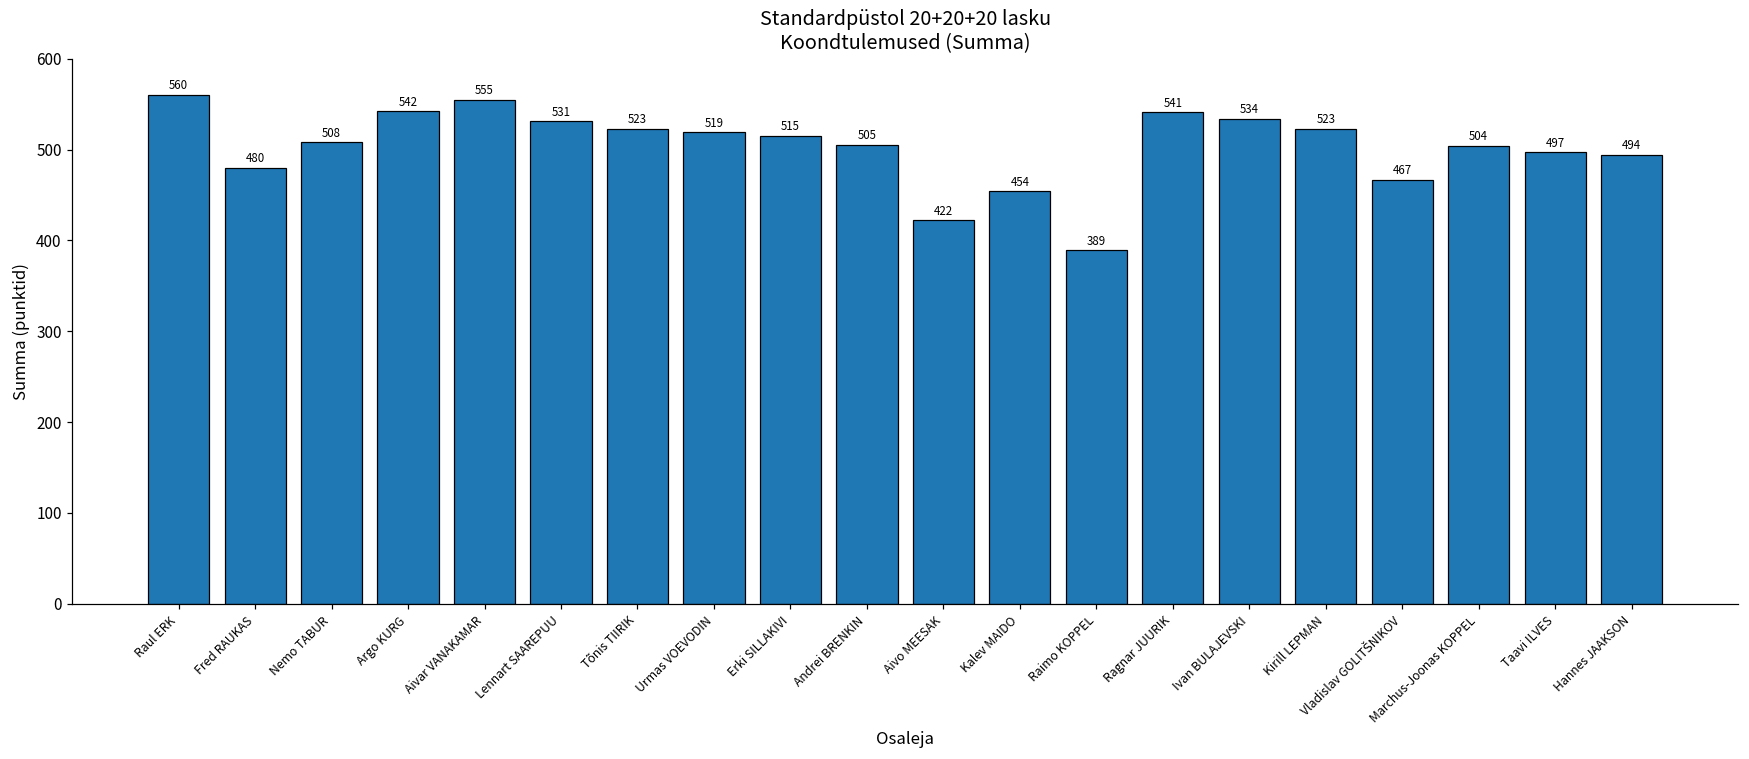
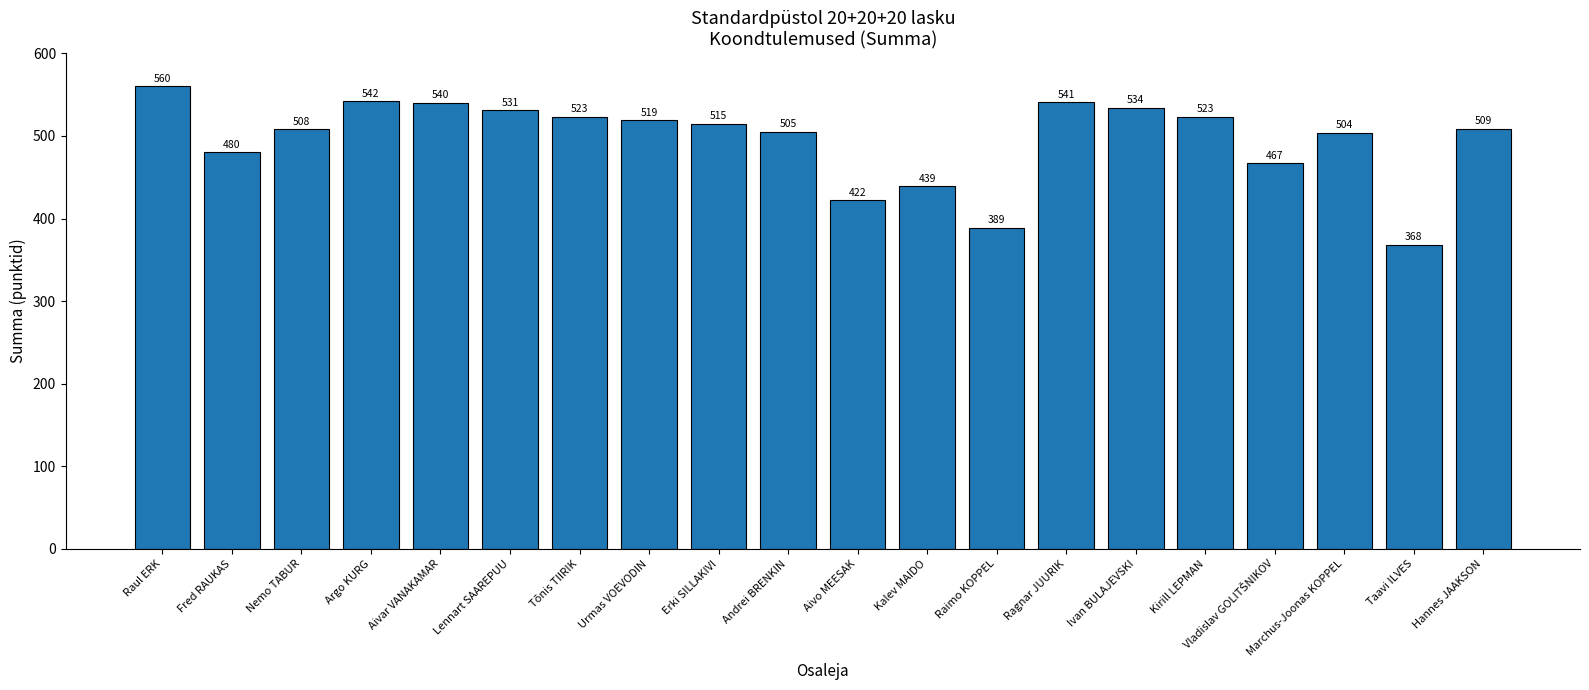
  {
    "Raul ERK": 560,
    "Fred RAUKAS": 480,
    "Nemo TABUR": 508,
    "Argo KURG": 542,
-   "Aivar VANAKAMAR": 555,
+   "Aivar VANAKAMAR": 540,
    "Lennart SAAREPUU": 531,
    "Tõnis TIIRIK": 523,
    "Urmas VOEVODIN": 519,
    "Erki SILLAKIVI": 515,
    "Andrei BRENKIN": 505,
    "Aivo MEESAK": 422,
-   "Kalev MAIDO": 454,
+   "Kalev MAIDO": 439,
    "Raimo KOPPEL": 389,
    "Ragnar JUURIK": 541,
    "Ivan BULAJEVSKI": 534,
    "Kirill LEPMAN": 523,
    "Vladislav GOLITŠNIKOV": 467,
    "Marchus-Joonas KOPPEL": 504,
-   "Taavi ILVES": 497,
-   "Hannes JAAKSON": 494
+   "Taavi ILVES": 368,
+   "Hannes JAAKSON": 509
  }
